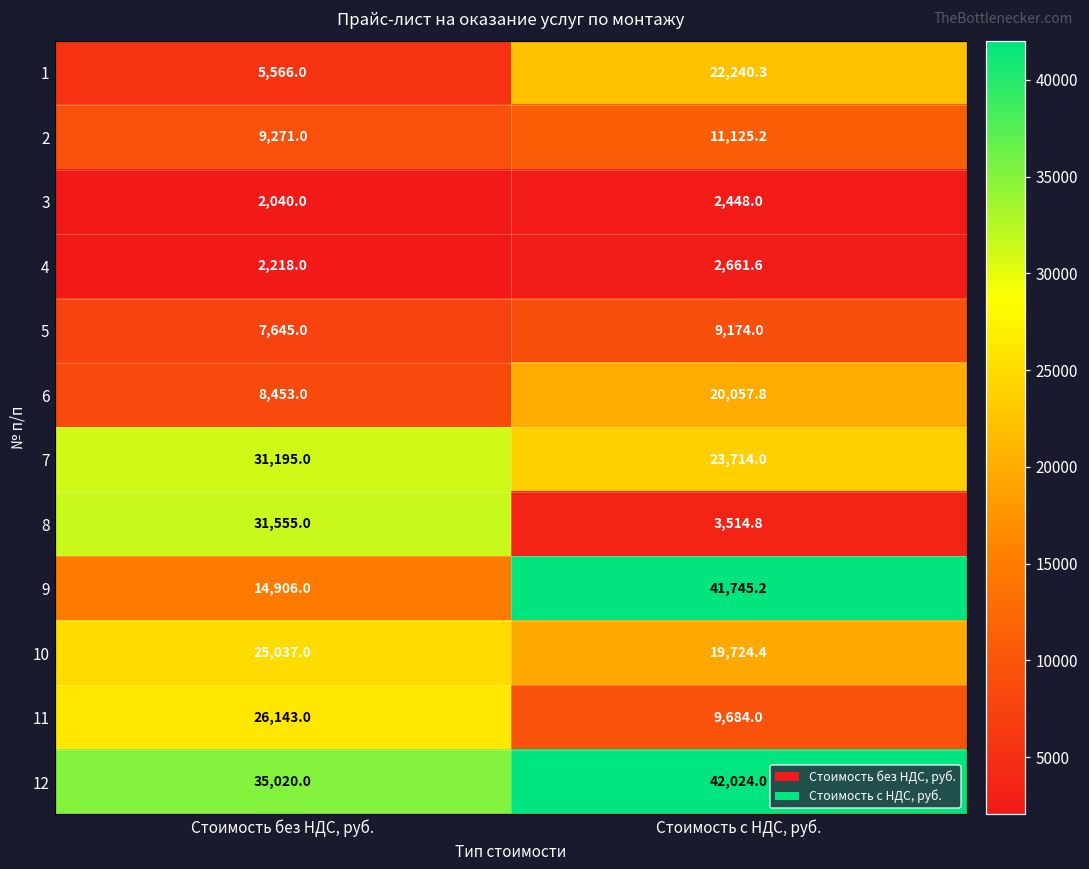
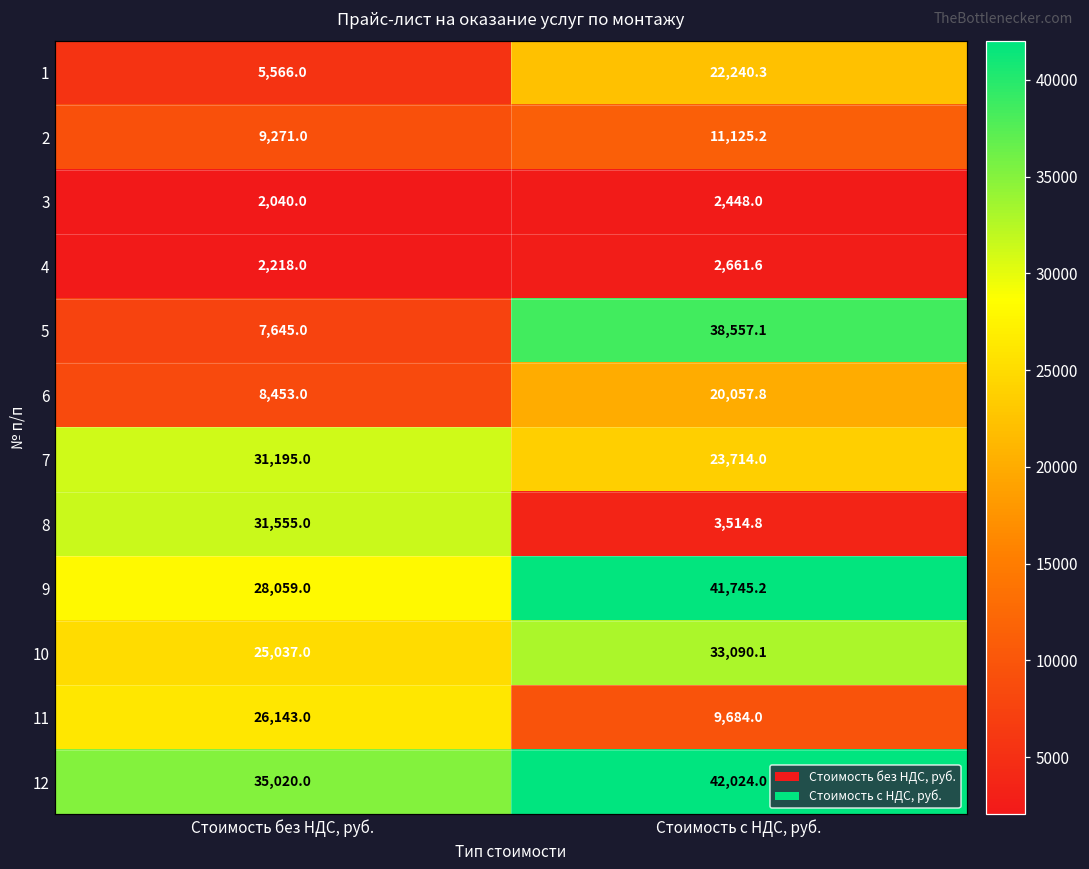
  {
    "1": {
      "Стоимость без НДС, руб.": "5,566.0",
      "Стоимость с НДС, руб.": "22,240.3"
    },
    "2": {
      "Стоимость без НДС, руб.": "9,271.0",
      "Стоимость с НДС, руб.": "11,125.2"
    },
    "3": {
      "Стоимость без НДС, руб.": "2,040.0",
      "Стоимость с НДС, руб.": "2,448.0"
    },
    "4": {
      "Стоимость без НДС, руб.": "2,218.0",
      "Стоимость с НДС, руб.": "2,661.6"
    },
    "5": {
      "Стоимость без НДС, руб.": "7,645.0",
-     "Стоимость с НДС, руб.": "9,174.0"
+     "Стоимость с НДС, руб.": "38,557.1"
    },
    "6": {
      "Стоимость без НДС, руб.": "8,453.0",
      "Стоимость с НДС, руб.": "20,057.8"
    },
    "7": {
      "Стоимость без НДС, руб.": "31,195.0",
      "Стоимость с НДС, руб.": "23,714.0"
    },
    "8": {
      "Стоимость без НДС, руб.": "31,555.0",
      "Стоимость с НДС, руб.": "3,514.8"
    },
    "9": {
-     "Стоимость без НДС, руб.": "14,906.0",
+     "Стоимость без НДС, руб.": "28,059.0",
      "Стоимость с НДС, руб.": "41,745.2"
    },
    "10": {
      "Стоимость без НДС, руб.": "25,037.0",
-     "Стоимость с НДС, руб.": "19,724.4"
+     "Стоимость с НДС, руб.": "33,090.1"
    },
    "11": {
      "Стоимость без НДС, руб.": "26,143.0",
      "Стоимость с НДС, руб.": "9,684.0"
    },
    "12": {
      "Стоимость без НДС, руб.": "35,020.0",
      "Стоимость с НДС, руб.": "42,024.0"
    }
  }
